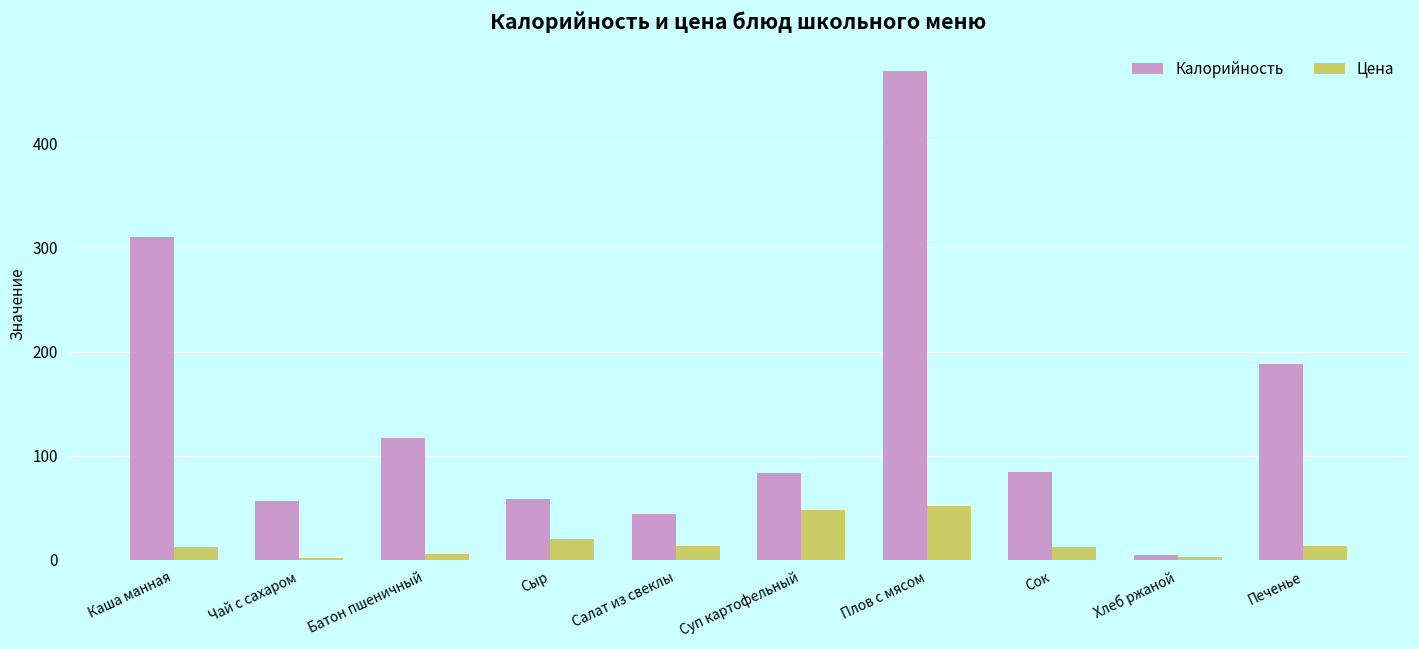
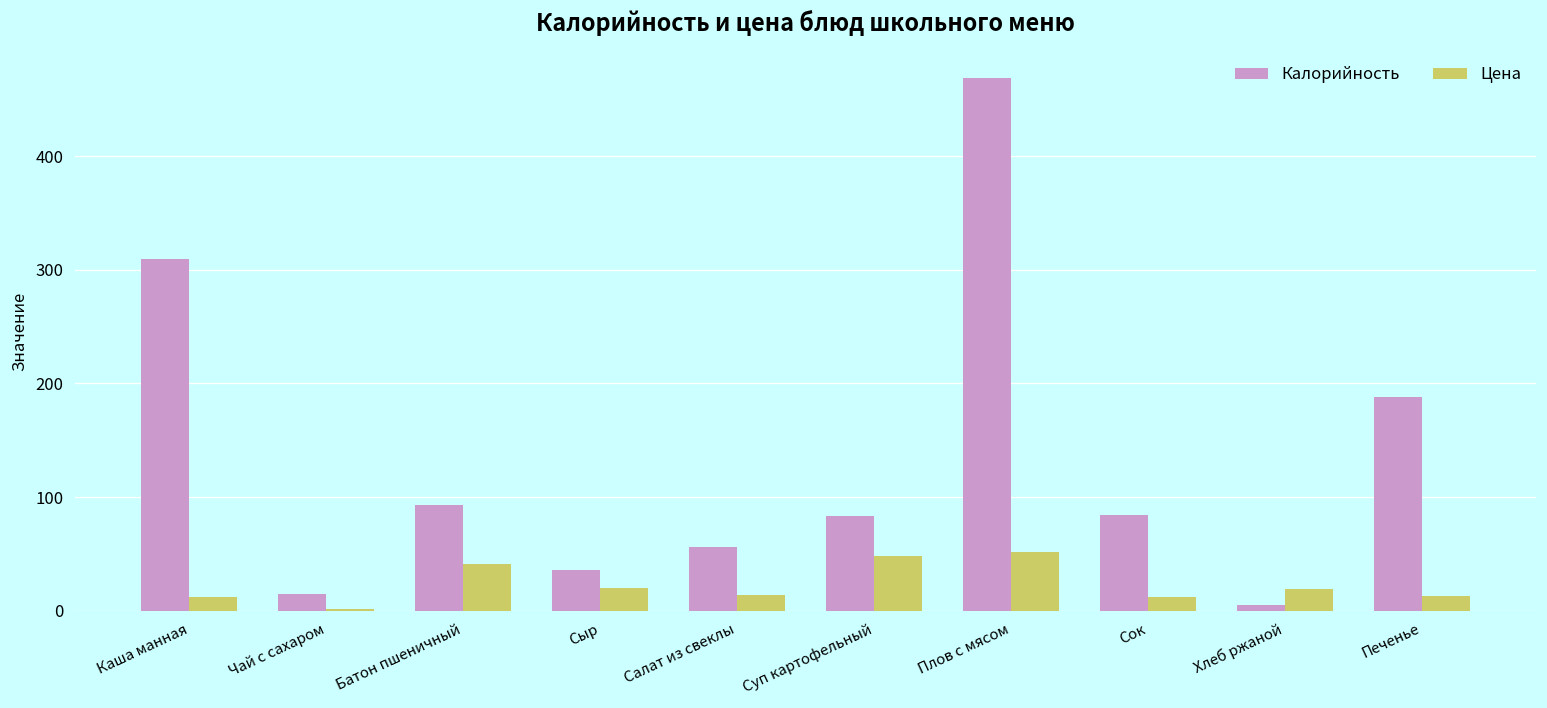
  {
    "Калорийность": {
      "Каша манная": 310,
-     "Чай с сахаром": 60,
-     "Батон пшеничный": 120,
-     "Сыр": 60,
-     "Салат из свеклы": 40,
+     "Чай с сахаром": 10,
+     "Батон пшеничный": 90,
+     "Сыр": 40,
+     "Салат из свеклы": 60,
      "Суп картофельный": 80,
      "Плов с мясом": 470,
      "Сок": 80,
      "Хлеб ржаной": 10,
      "Печенье": 190
    },
    "Цена": {
      "Каша манная": 10,
-     "Батон пшеничный": 10,
+     "Батон пшеничный": 40,
      "Сыр": 20,
      "Салат из свеклы": 10,
      "Суп картофельный": 50,
      "Плов с мясом": 50,
      "Сок": 10,
-     "Хлеб ржаной": 0,
+     "Хлеб ржаной": 20,
      "Печенье": 10
    }
  }
